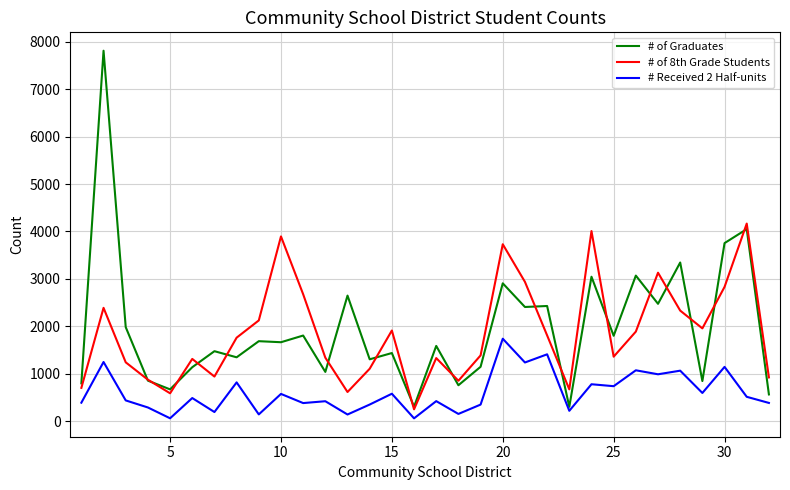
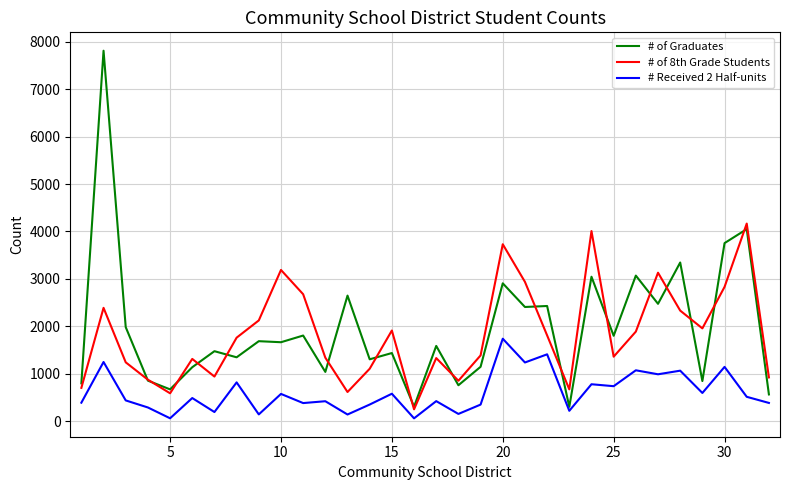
  {
    "# of Graduates": {
      "5": 700,
      "10": 1700,
      "15": 1400,
      "20": 2900,
      "25": 1800,
      "30": 3800
    },
    "# of 8th Grade Students": {
      "5": 600,
-     "10": 3900,
+     "10": 3200,
      "15": 1900,
      "20": 3700,
      "25": 1400,
      "30": 2800
    },
    "# Received 2 Half-units": {
      "5": 100,
      "10": 600,
      "15": 600,
      "20": 1700,
      "25": 700,
      "30": 1100
    }
  }
